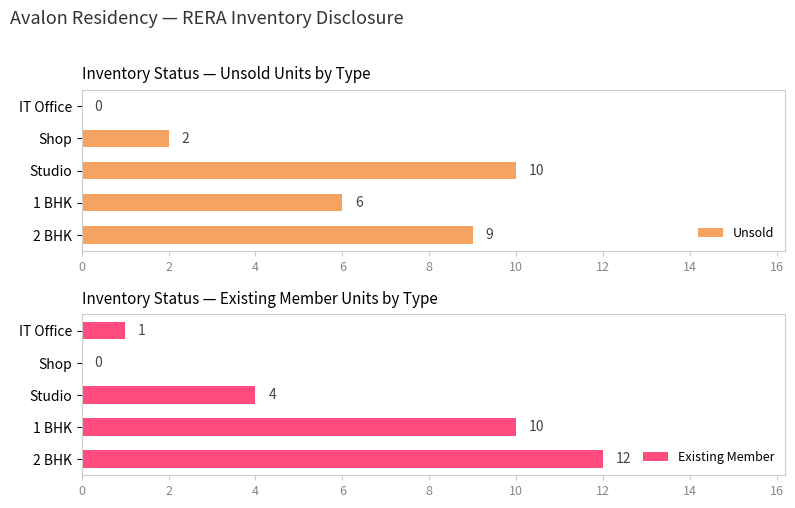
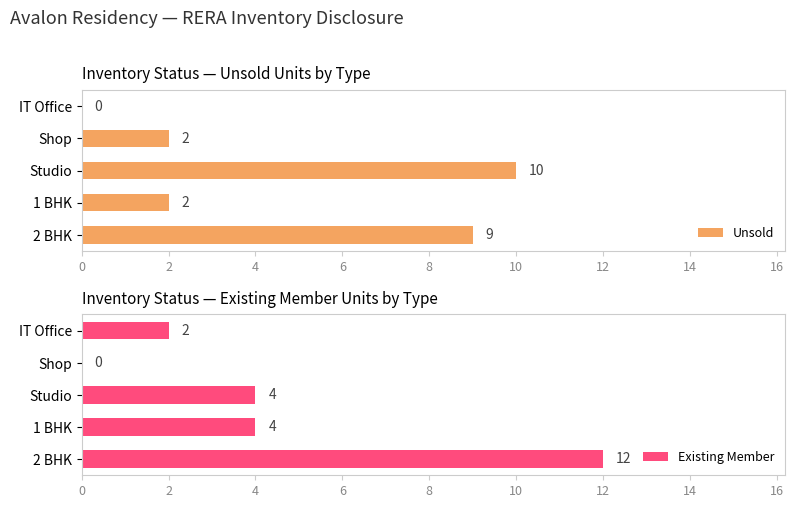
  {
    "Inventory Status — Unsold Units by Type": {
      "IT Office": 0,
      "Shop": 2,
      "Studio": 10,
-     "1 BHK": 6,
+     "1 BHK": 2,
      "2 BHK": 9
    },
    "Inventory Status — Existing Member Units by Type": {
-     "IT Office": 1,
+     "IT Office": 2,
      "Shop": 0,
      "Studio": 4,
-     "1 BHK": 10,
+     "1 BHK": 4,
      "2 BHK": 12
    }
  }
